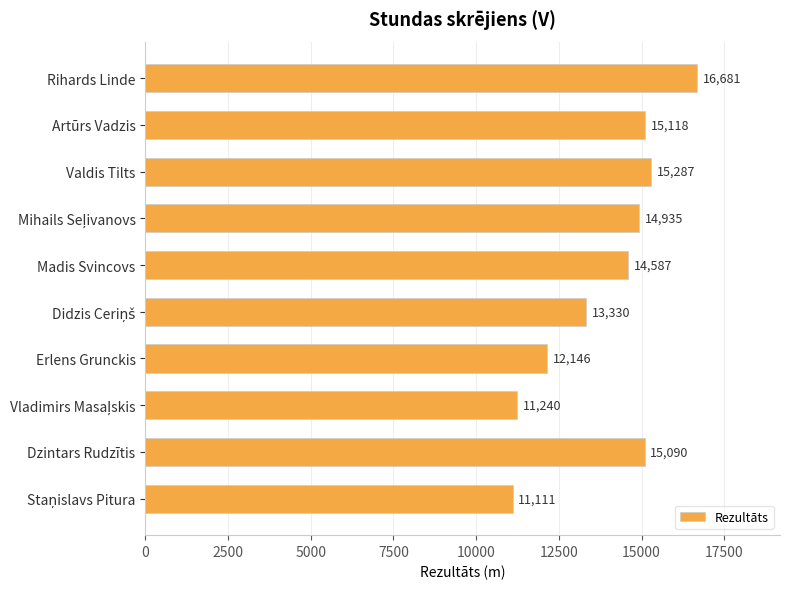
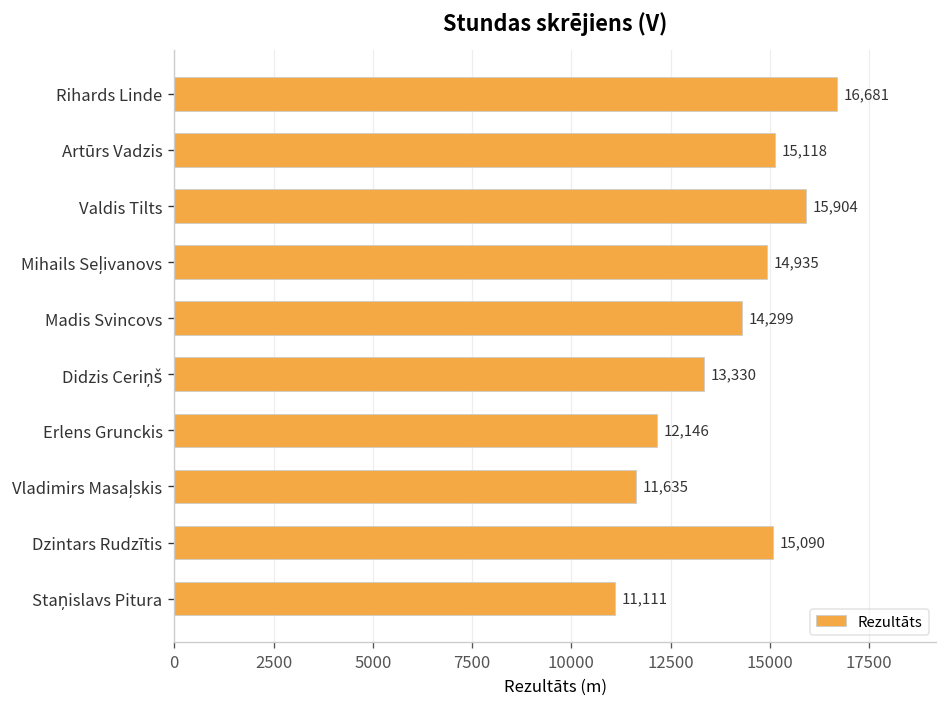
  {
    "Rihards Linde": "16,681",
    "Artūrs Vadzis": "15,118",
-   "Valdis Tilts": "15,287",
+   "Valdis Tilts": "15,904",
    "Mihails Seļivanovs": "14,935",
-   "Madis Svincovs": "14,587",
+   "Madis Svincovs": "14,299",
    "Didzis Ceriņš": "13,330",
    "Erlens Grunckis": "12,146",
-   "Vladimirs Masaļskis": "11,240",
+   "Vladimirs Masaļskis": "11,635",
    "Dzintars Rudzītis": "15,090",
    "Staņislavs Pitura": "11,111"
  }
